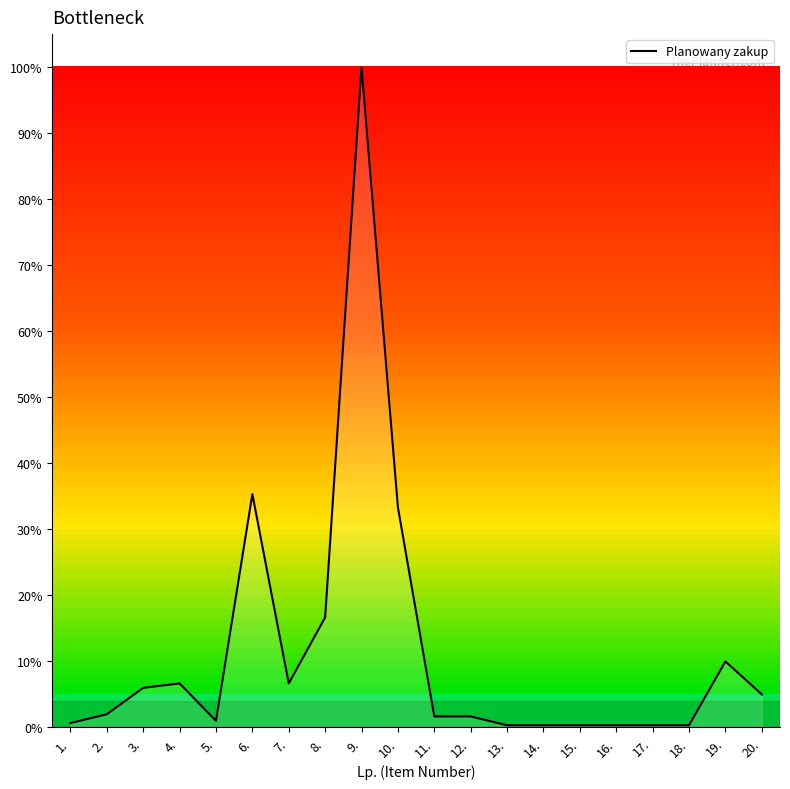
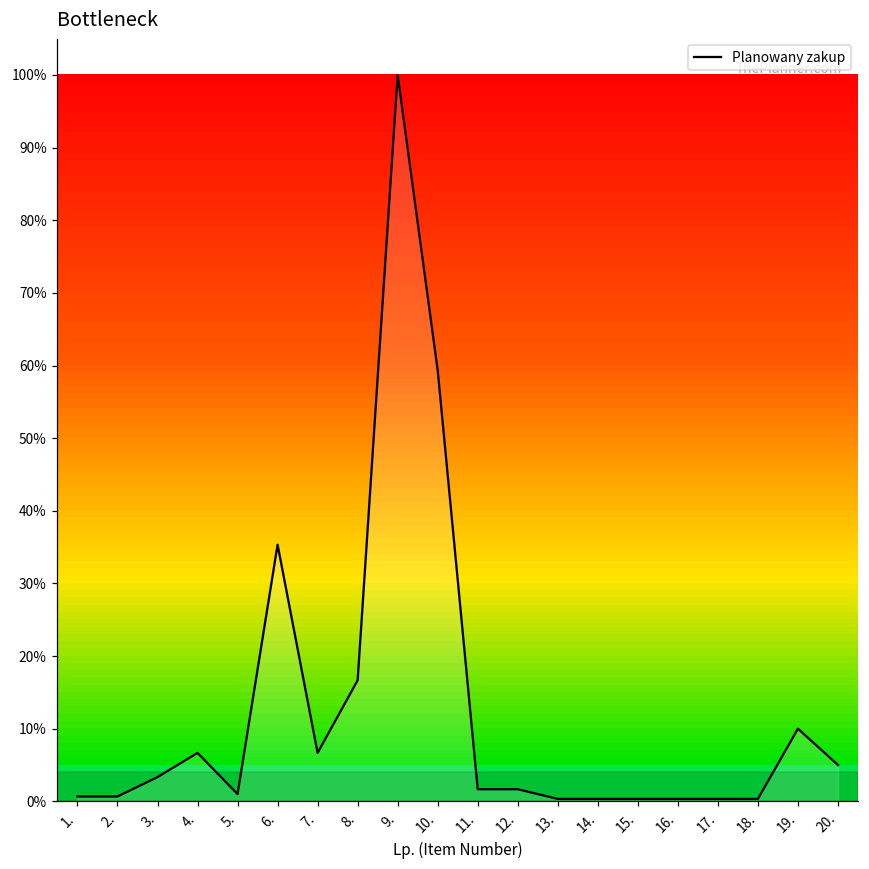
  {
    "1.": "1%",
-   "2.": "2%",
-   "3.": "6%",
+   "2.": "1%",
+   "3.": "3%",
    "4.": "7%",
    "5.": "1%",
    "6.": "35%",
    "7.": "7%",
    "8.": "17%",
    "9.": "100%",
-   "10.": "33%",
+   "10.": "59%",
    "11.": "2%",
    "12.": "2%",
    "13.": "0%",
    "14.": "0%",
    "15.": "0%",
    "16.": "0%",
    "17.": "0%",
    "18.": "0%",
    "19.": "10%",
    "20.": "5%"
  }
